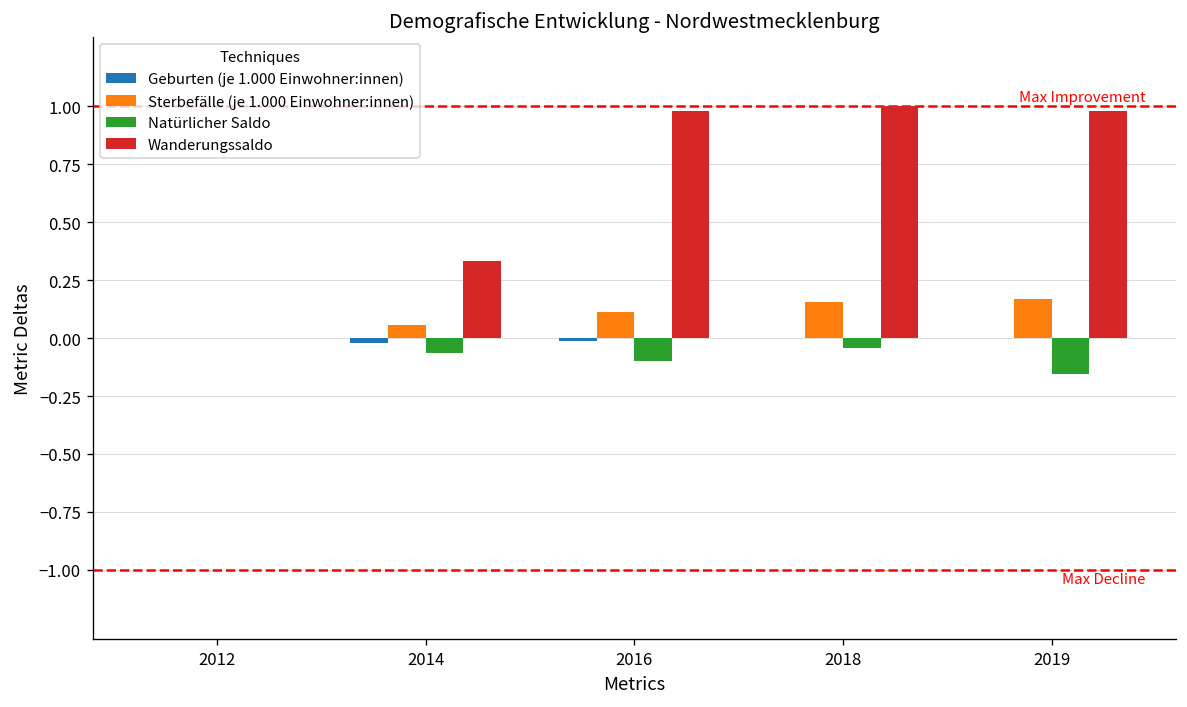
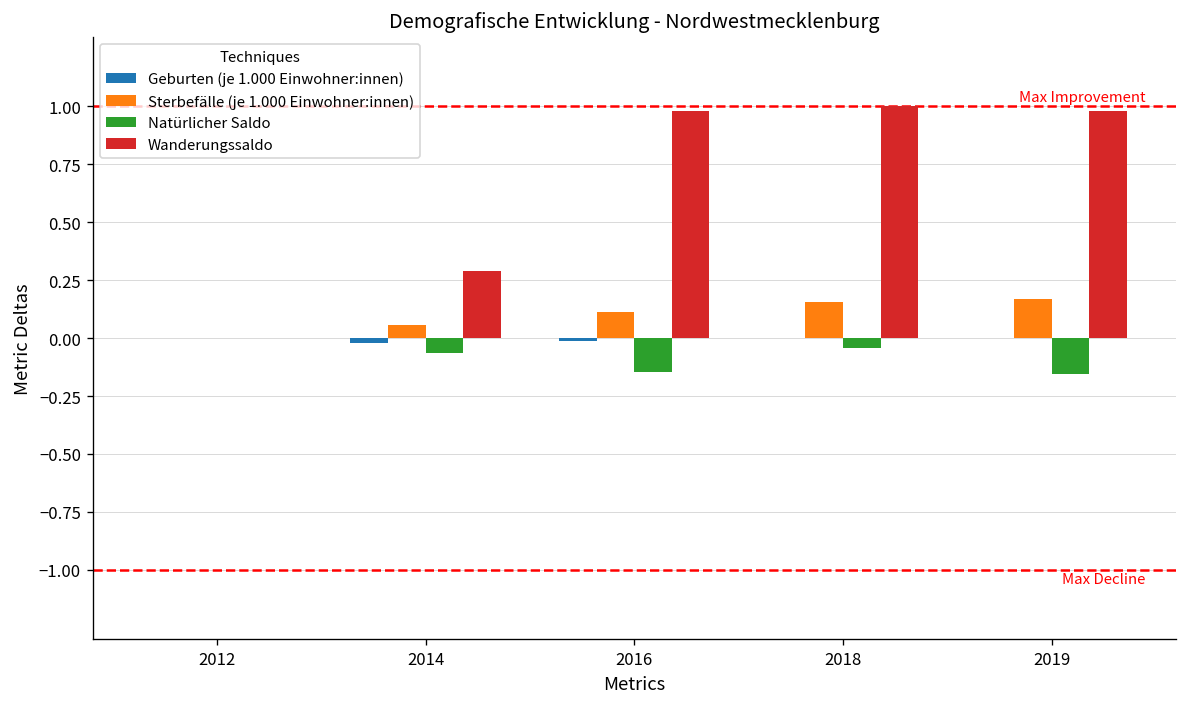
  {
    "Geburten (je 1.000 Einwohner:innen)": {
      "2012": 0.00,
      "2014": -0.02,
      "2018": 0.00,
      "2019": 0.00
    },
    "Sterbefälle (je 1.000 Einwohner:innen)": {
      "2012": 0.00,
      "2014": 0.06,
      "2016": 0.11,
      "2018": 0.16,
      "2019": 0.17
    },
    "Natürlicher Saldo": {
      "2012": 0.00,
      "2014": -0.07,
-     "2016": -0.10,
+     "2016": -0.14,
      "2018": -0.04,
      "2019": -0.16
    },
    "Wanderungssaldo": {
      "2012": 0.00,
-     "2014": 0.33,
+     "2014": 0.29,
      "2016": 0.98,
      "2018": 1.00,
      "2019": 0.98
    }
  }
